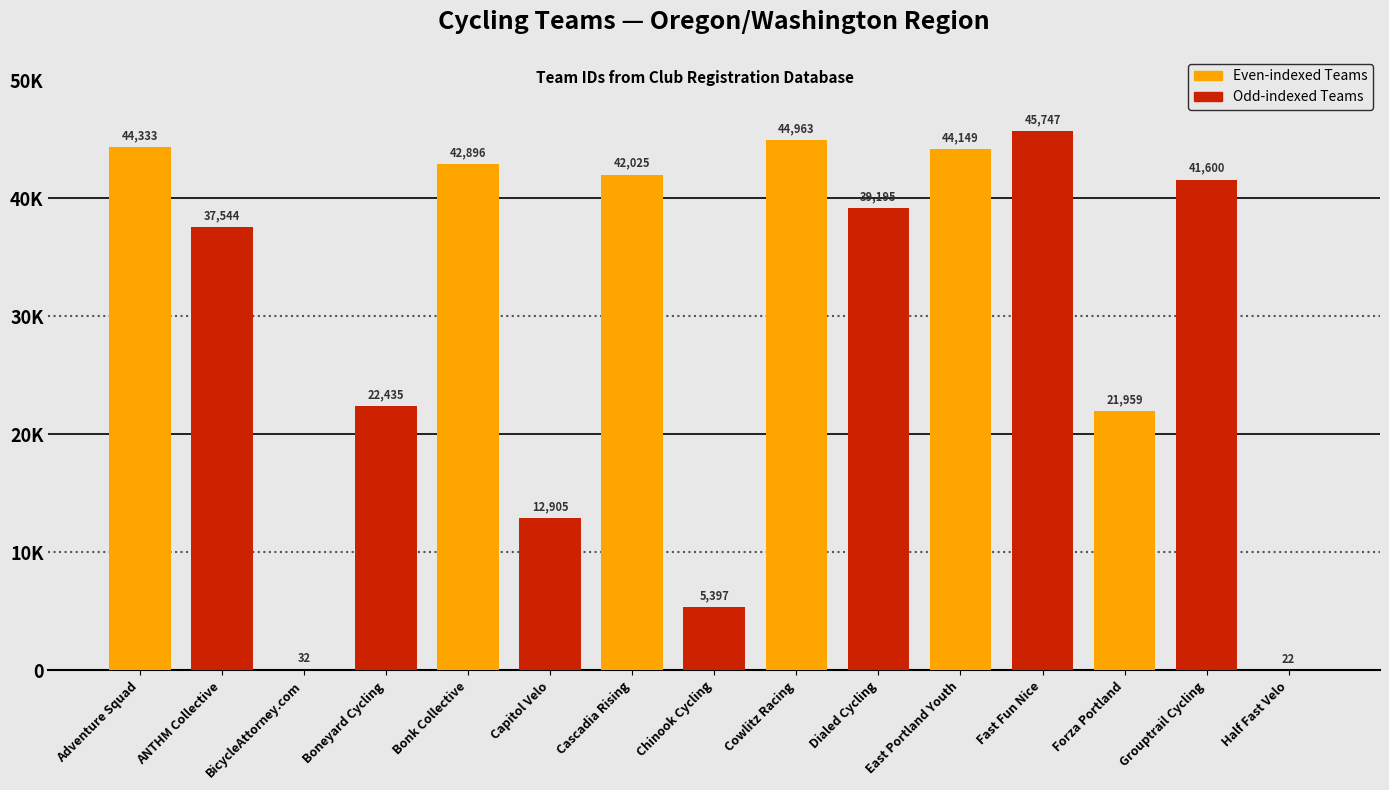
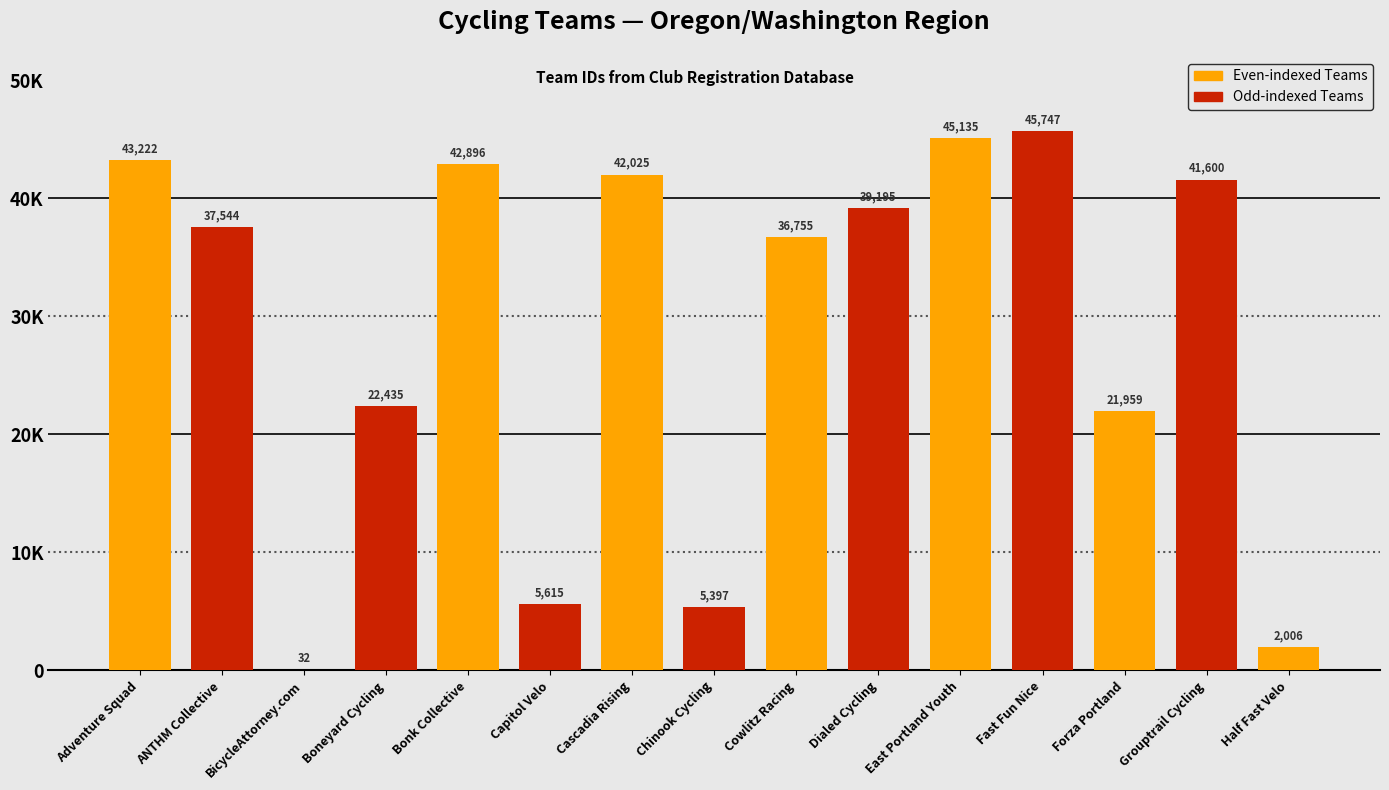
  {
-   "Adventure Squad": "44,333",
+   "Adventure Squad": "43,222",
    "ANTHM Collective": "37,544",
    "BicycleAttorney.com": "32",
    "Boneyard Cycling": "22,435",
    "Bonk Collective": "42,896",
-   "Capitol Velo": "12,905",
+   "Capitol Velo": "5,615",
    "Cascadia Rising": "42,025",
    "Chinook Cycling": "5,397",
-   "Cowlitz Racing": "44,963",
+   "Cowlitz Racing": "36,755",
    "Dialed Cycling": "39,195",
-   "East Portland Youth": "44,149",
+   "East Portland Youth": "45,135",
    "Fast Fun Nice": "45,747",
    "Forza Portland": "21,959",
    "Grouptrail Cycling": "41,600",
-   "Half Fast Velo": "22"
+   "Half Fast Velo": "2,006"
  }
